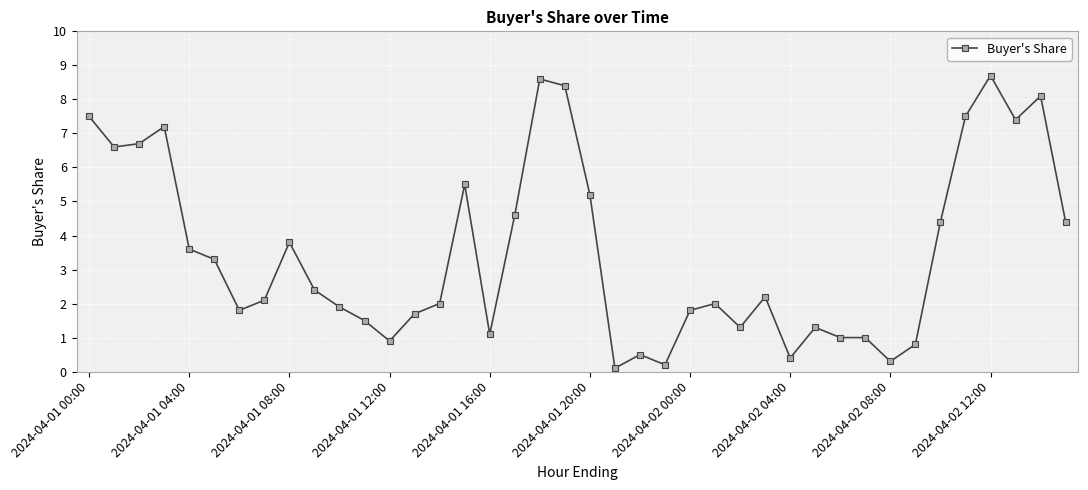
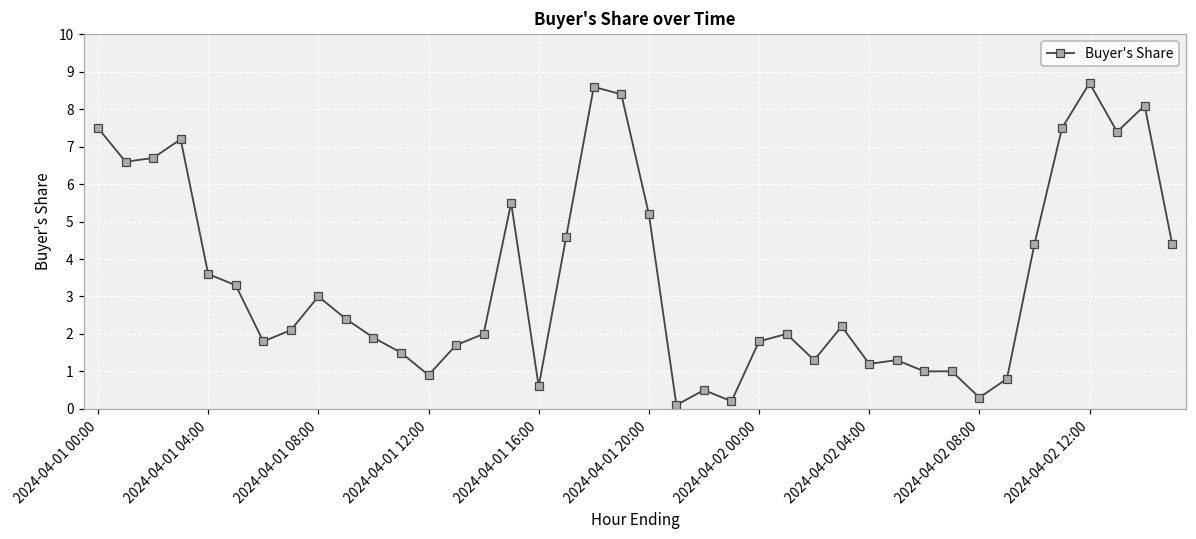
  {
    "2024-04-01 00:00": 7.5,
    "2024-04-01 04:00": 3.6,
-   "2024-04-01 08:00": 3.8,
+   "2024-04-01 08:00": 3.0,
    "2024-04-01 12:00": 0.9,
-   "2024-04-01 16:00": 1.1,
+   "2024-04-01 16:00": 0.6,
    "2024-04-01 20:00": 5.2,
    "2024-04-02 00:00": 1.8,
-   "2024-04-02 04:00": 0.4,
+   "2024-04-02 04:00": 1.2,
    "2024-04-02 08:00": 0.3,
    "2024-04-02 12:00": 8.7
  }
